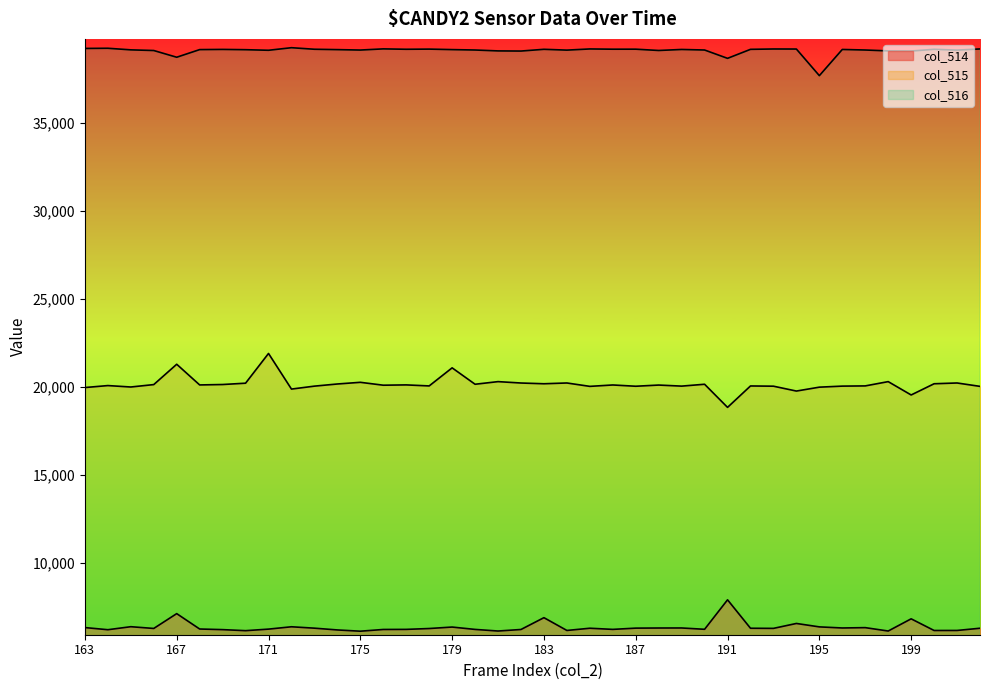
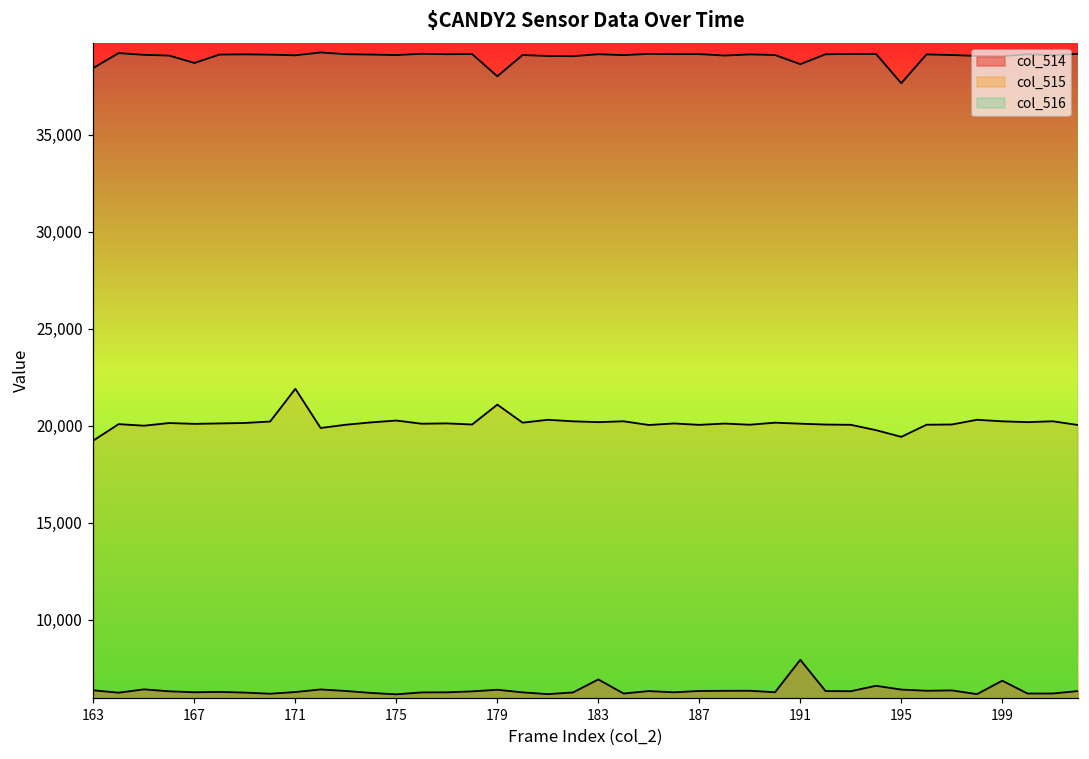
  {
    "col_514": {
      "163": "6,400",
-     "167": "7,100",
+     "167": "6,300",
      "171": "6,300",
      "175": "6,100",
      "179": "6,400",
      "183": "6,900",
      "187": "6,300",
      "191": "7,900",
      "195": "6,400",
      "199": "6,800"
    },
    "col_515": {
-     "163": "20,000",
-     "167": "21,300",
+     "163": "19,200",
+     "167": "20,100",
      "171": "21,900",
      "175": "20,300",
      "179": "21,100",
      "183": "20,200",
      "187": "20,000",
-     "191": "18,800",
-     "195": "20,000",
-     "199": "19,600"
+     "191": "20,100",
+     "195": "19,400",
+     "199": "20,200"
    },
    "col_516": {
-     "163": "39,200",
+     "163": "38,500",
      "167": "38,700",
      "171": "39,100",
      "175": "39,100",
-     "179": "39,100",
+     "179": "38,000",
      "183": "39,200",
      "187": "39,200",
      "191": "38,700",
      "195": "37,700"
    }
  }
